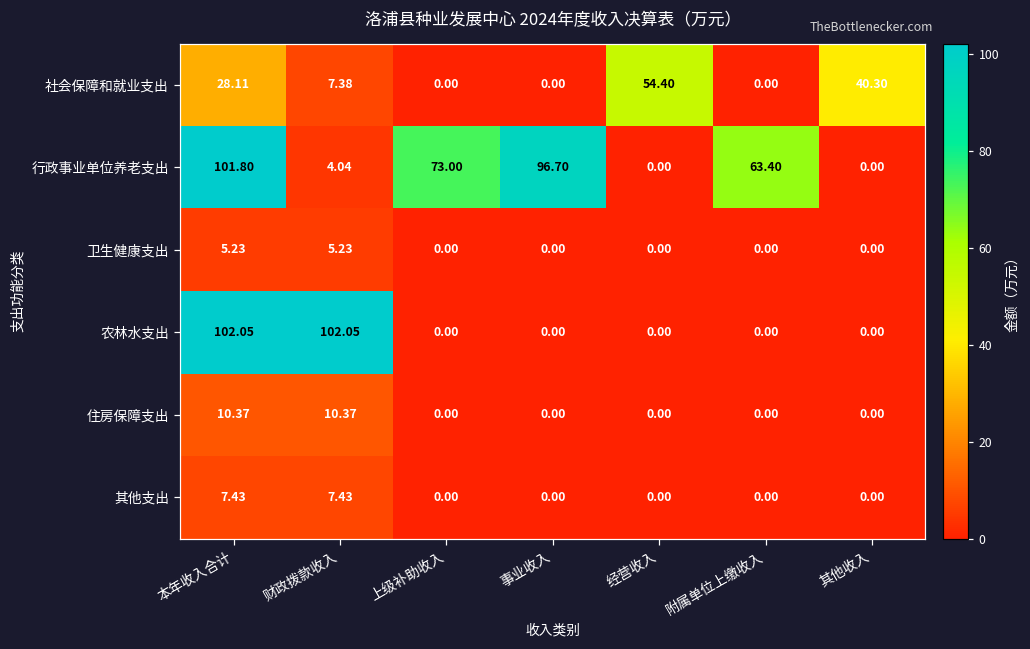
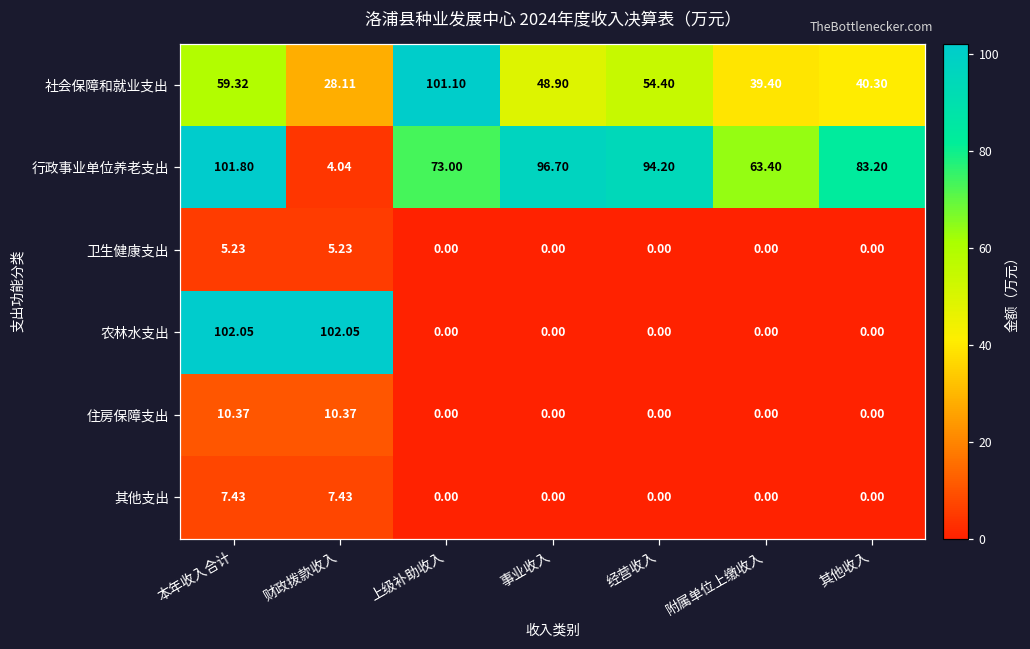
  {
    "社会保障和就业支出": {
-     "本年收入合计": 28.11,
-     "财政拨款收入": 7.38,
-     "上级补助收入": 0.00,
-     "事业收入": 0.00,
+     "本年收入合计": 59.32,
+     "财政拨款收入": 28.11,
+     "上级补助收入": 101.10,
+     "事业收入": 48.90,
      "经营收入": 54.40,
-     "附属单位上缴收入": 0.00,
+     "附属单位上缴收入": 39.40,
      "其他收入": 40.30
    },
    "行政事业单位养老支出": {
      "本年收入合计": 101.80,
      "财政拨款收入": 4.04,
      "上级补助收入": 73.00,
      "事业收入": 96.70,
-     "经营收入": 0.00,
+     "经营收入": 94.20,
      "附属单位上缴收入": 63.40,
-     "其他收入": 0.00
+     "其他收入": 83.20
    },
    "卫生健康支出": {
      "本年收入合计": 5.23,
      "财政拨款收入": 5.23,
      "上级补助收入": 0.00,
      "事业收入": 0.00,
      "经营收入": 0.00,
      "附属单位上缴收入": 0.00,
      "其他收入": 0.00
    },
    "农林水支出": {
      "本年收入合计": 102.05,
      "财政拨款收入": 102.05,
      "上级补助收入": 0.00,
      "事业收入": 0.00,
      "经营收入": 0.00,
      "附属单位上缴收入": 0.00,
      "其他收入": 0.00
    },
    "住房保障支出": {
      "本年收入合计": 10.37,
      "财政拨款收入": 10.37,
      "上级补助收入": 0.00,
      "事业收入": 0.00,
      "经营收入": 0.00,
      "附属单位上缴收入": 0.00,
      "其他收入": 0.00
    },
    "其他支出": {
      "本年收入合计": 7.43,
      "财政拨款收入": 7.43,
      "上级补助收入": 0.00,
      "事业收入": 0.00,
      "经营收入": 0.00,
      "附属单位上缴收入": 0.00,
      "其他收入": 0.00
    }
  }
